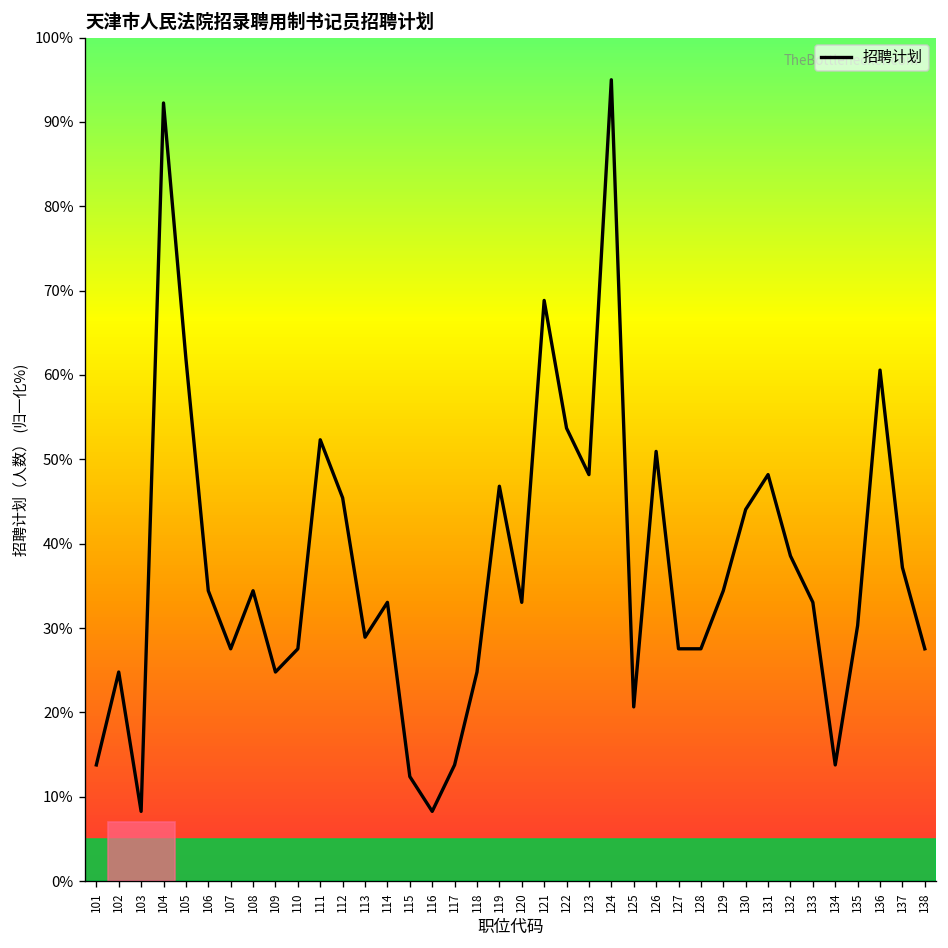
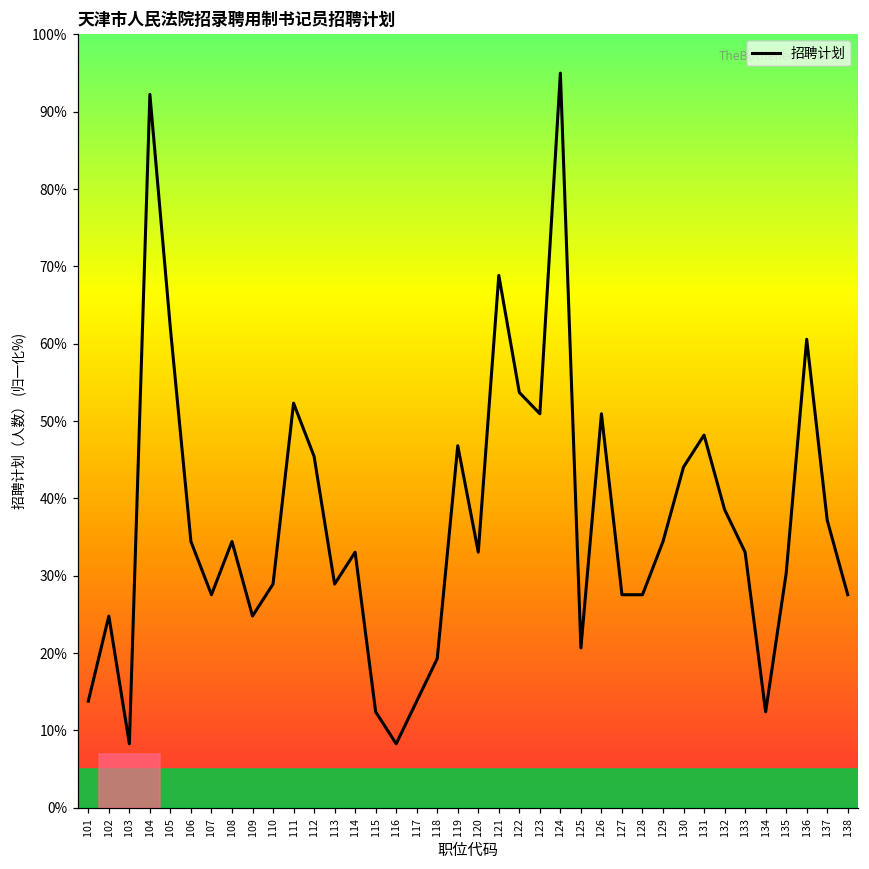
  {
    "101": "14%",
    "102": "25%",
    "103": "8%",
    "104": "92%",
    "105": "62%",
    "106": "34%",
    "107": "28%",
    "108": "34%",
    "109": "25%",
-   "110": "28%",
+   "110": "29%",
    "111": "52%",
    "112": "45%",
    "113": "29%",
    "114": "33%",
    "115": "12%",
    "116": "8%",
    "117": "14%",
-   "118": "25%",
+   "118": "19%",
    "119": "47%",
    "120": "33%",
    "121": "69%",
    "122": "54%",
-   "123": "48%",
+   "123": "51%",
    "124": "95%",
    "125": "21%",
    "126": "51%",
    "127": "28%",
    "128": "28%",
    "129": "34%",
    "130": "44%",
    "131": "48%",
    "132": "39%",
    "133": "33%",
-   "134": "14%",
+   "134": "12%",
    "135": "30%",
    "136": "61%",
    "137": "37%",
    "138": "28%"
  }
